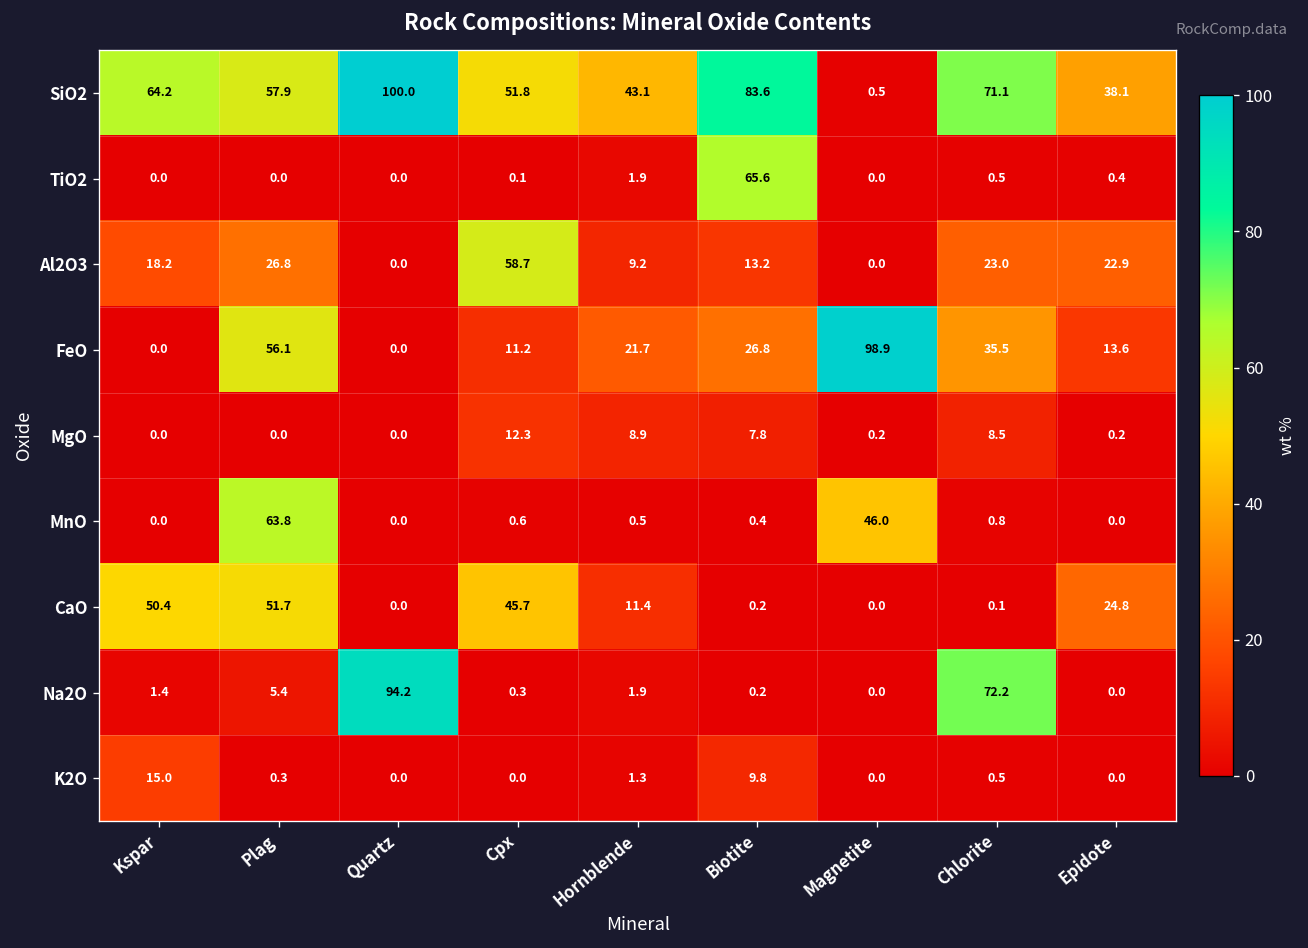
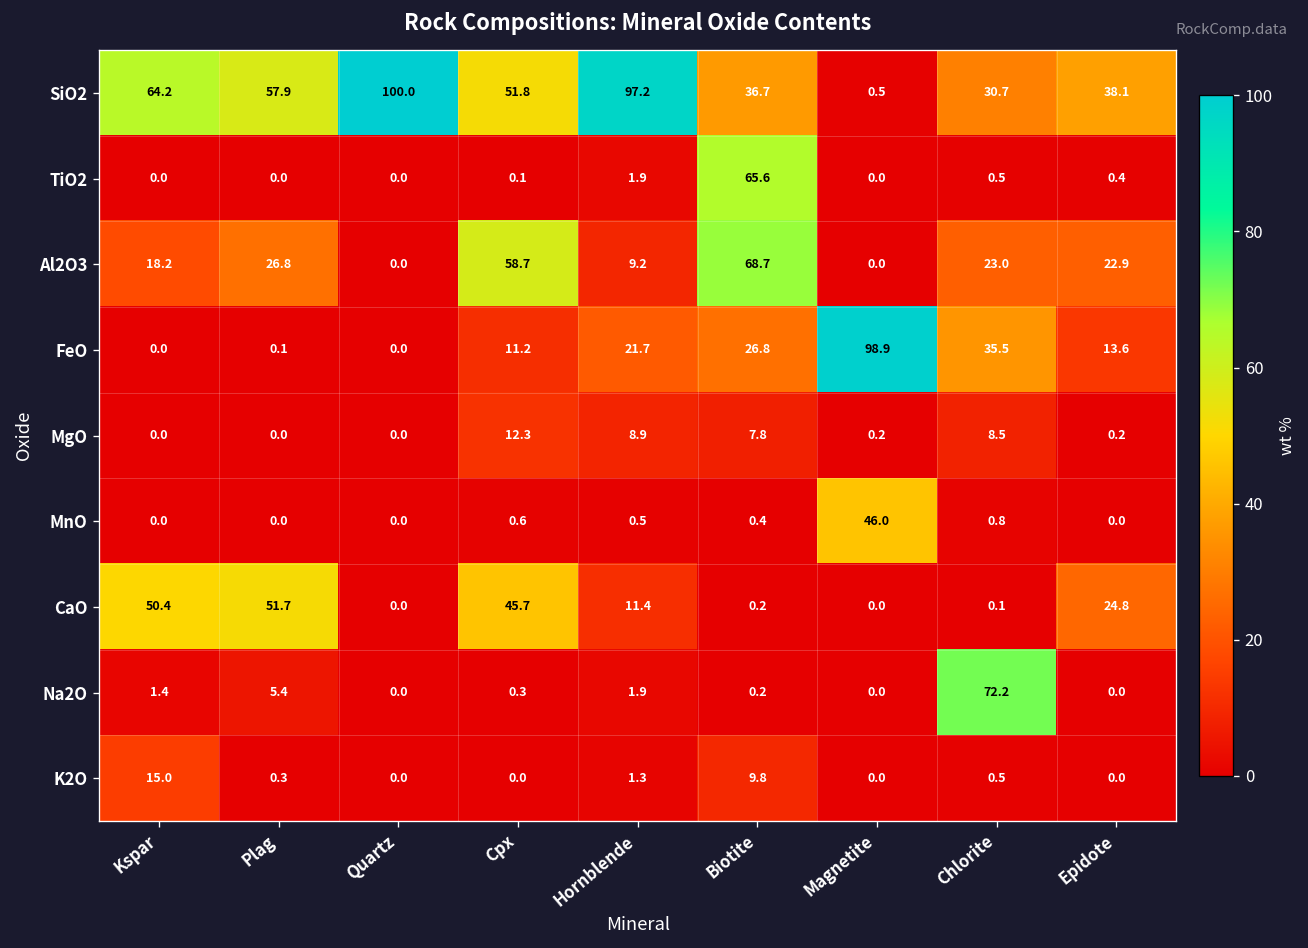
  {
    "SiO2": {
      "Kspar": 64.2,
      "Plag": 57.9,
      "Quartz": 100.0,
      "Cpx": 51.8,
-     "Hornblende": 43.1,
-     "Biotite": 83.6,
+     "Hornblende": 97.2,
+     "Biotite": 36.7,
      "Magnetite": 0.5,
-     "Chlorite": 71.1,
+     "Chlorite": 30.7,
      "Epidote": 38.1
    },
    "TiO2": {
      "Kspar": 0.0,
      "Plag": 0.0,
      "Quartz": 0.0,
      "Cpx": 0.1,
      "Hornblende": 1.9,
      "Biotite": 65.6,
      "Magnetite": 0.0,
      "Chlorite": 0.5,
      "Epidote": 0.4
    },
    "Al2O3": {
      "Kspar": 18.2,
      "Plag": 26.8,
      "Quartz": 0.0,
      "Cpx": 58.7,
      "Hornblende": 9.2,
-     "Biotite": 13.2,
+     "Biotite": 68.7,
      "Magnetite": 0.0,
      "Chlorite": 23.0,
      "Epidote": 22.9
    },
    "FeO": {
      "Kspar": 0.0,
-     "Plag": 56.1,
+     "Plag": 0.1,
      "Quartz": 0.0,
      "Cpx": 11.2,
      "Hornblende": 21.7,
      "Biotite": 26.8,
      "Magnetite": 98.9,
      "Chlorite": 35.5,
      "Epidote": 13.6
    },
    "MgO": {
      "Kspar": 0.0,
      "Plag": 0.0,
      "Quartz": 0.0,
      "Cpx": 12.3,
      "Hornblende": 8.9,
      "Biotite": 7.8,
      "Magnetite": 0.2,
      "Chlorite": 8.5,
      "Epidote": 0.2
    },
    "MnO": {
      "Kspar": 0.0,
-     "Plag": 63.8,
+     "Plag": 0.0,
      "Quartz": 0.0,
      "Cpx": 0.6,
      "Hornblende": 0.5,
      "Biotite": 0.4,
      "Magnetite": 46.0,
      "Chlorite": 0.8,
      "Epidote": 0.0
    },
    "CaO": {
      "Kspar": 50.4,
      "Plag": 51.7,
      "Quartz": 0.0,
      "Cpx": 45.7,
      "Hornblende": 11.4,
      "Biotite": 0.2,
      "Magnetite": 0.0,
      "Chlorite": 0.1,
      "Epidote": 24.8
    },
    "Na2O": {
      "Kspar": 1.4,
      "Plag": 5.4,
-     "Quartz": 94.2,
+     "Quartz": 0.0,
      "Cpx": 0.3,
      "Hornblende": 1.9,
      "Biotite": 0.2,
      "Magnetite": 0.0,
      "Chlorite": 72.2,
      "Epidote": 0.0
    },
    "K2O": {
      "Kspar": 15.0,
      "Plag": 0.3,
      "Quartz": 0.0,
      "Cpx": 0.0,
      "Hornblende": 1.3,
      "Biotite": 9.8,
      "Magnetite": 0.0,
      "Chlorite": 0.5,
      "Epidote": 0.0
    }
  }
